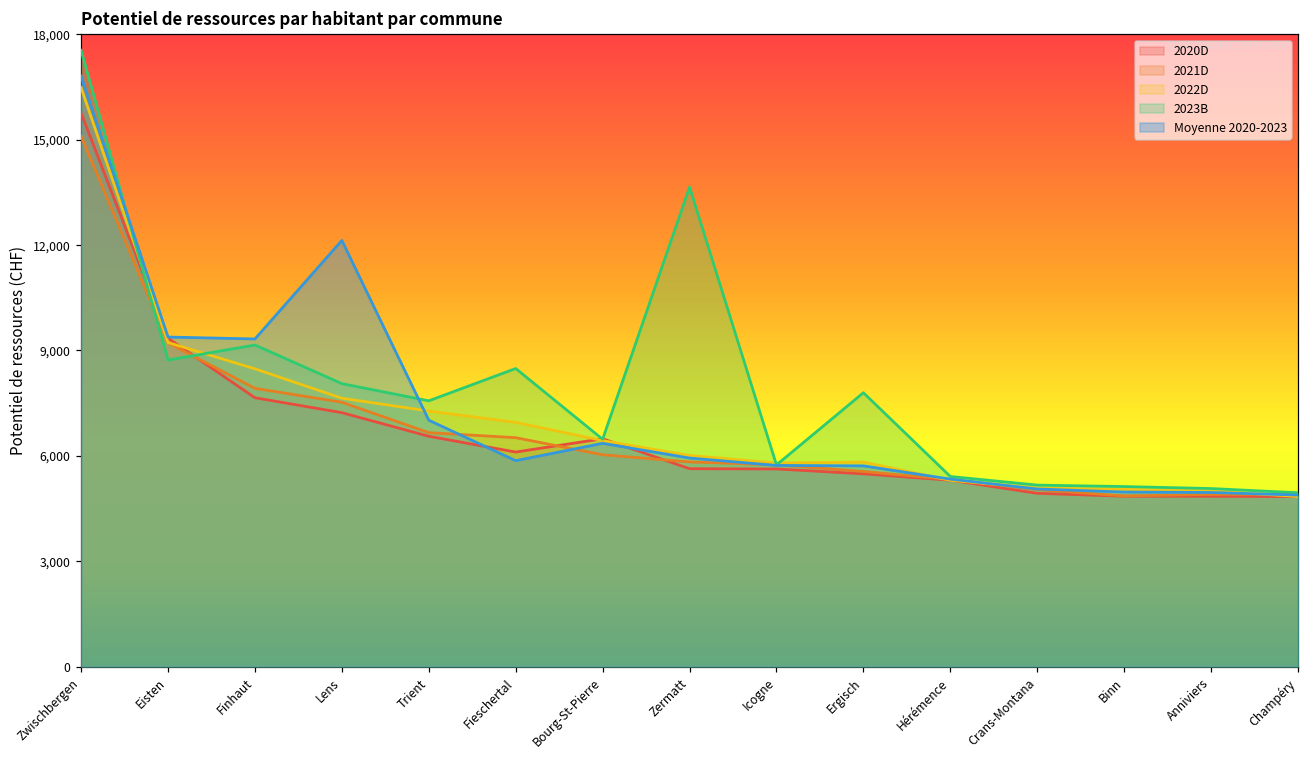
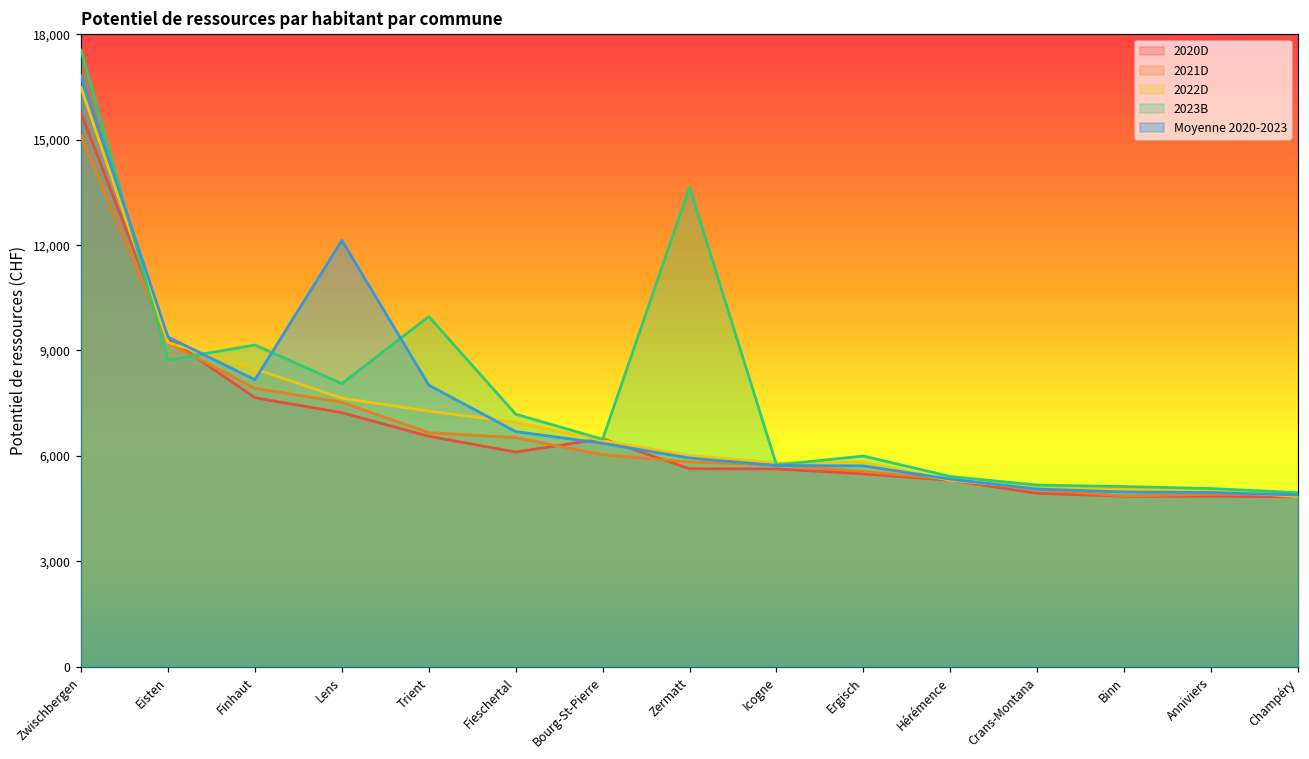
  {
    "2023B": {
      "Zwischbergen": "17,600",
      "Eisten": "8,700",
      "Finhaut": "9,200",
      "Lens": "8,100",
-     "Trient": "7,600",
-     "Fieschertal": "8,500",
+     "Trient": "10,000",
+     "Fieschertal": "7,200",
      "Zermatt": "13,700",
-     "Ergisch": "7,800",
+     "Ergisch": "6,000",
      "Crans-Montana": "5,200",
      "Binn": "5,100"
    },
    "Moyenne 2020-2023": {
      "Zwischbergen": "16,800",
-     "Finhaut": "9,300",
+     "Finhaut": "8,200",
      "Lens": "12,100",
-     "Trient": "7,000",
-     "Fieschertal": "5,900",
+     "Trient": "8,000",
+     "Fieschertal": "6,700",
      "Ergisch": "5,700"
    }
  }
